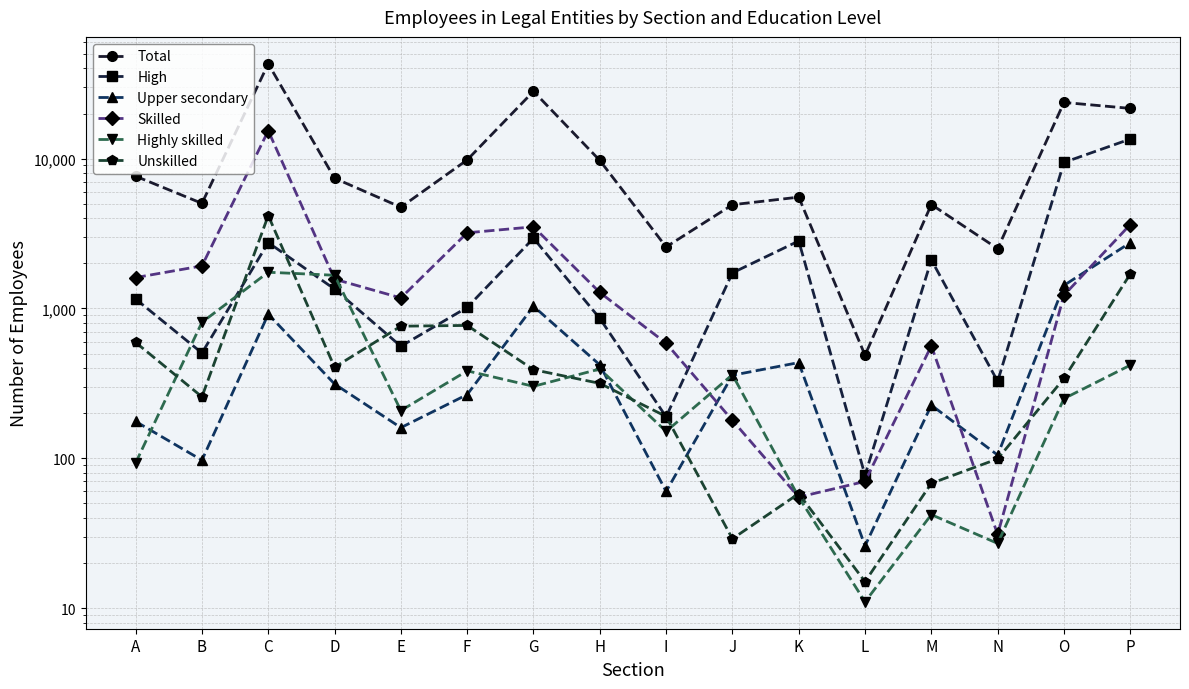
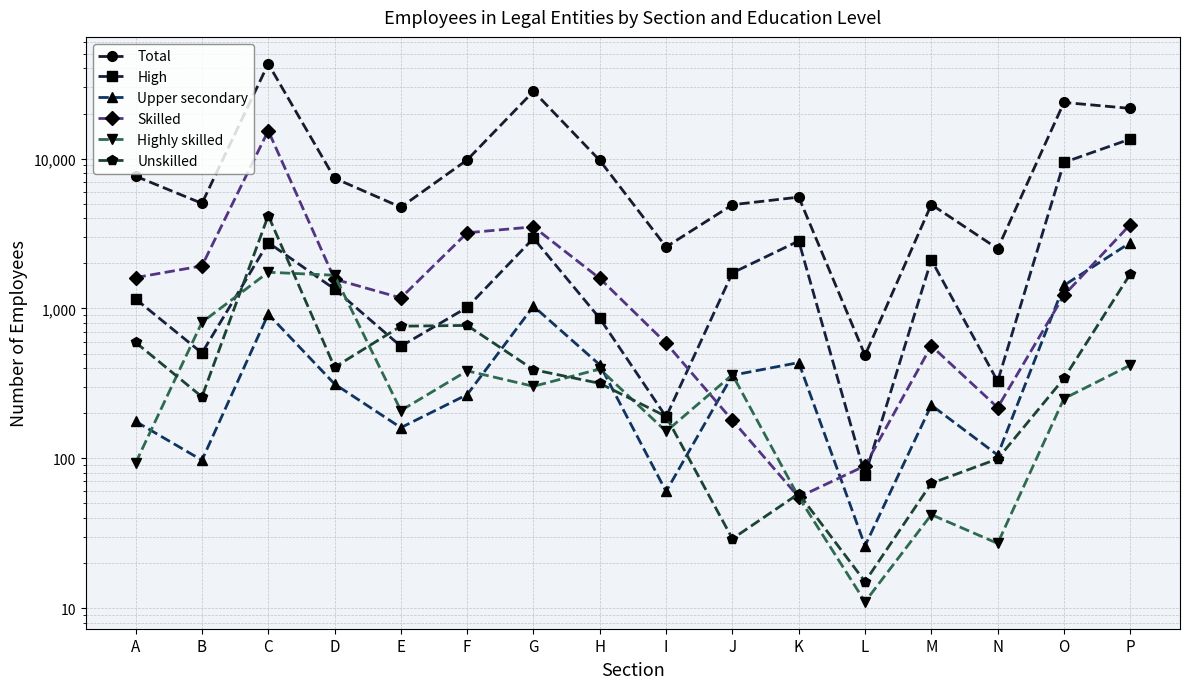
  {
    "Skilled": {
      "A": "1,600",
      "B": "1,900",
      "C": "15,000",
      "D": "1,600",
      "E": "1,200",
      "F": "3,200",
      "G": "3,500",
-     "H": "1,300",
+     "H": "1,600",
      "I": "590",
      "J": "180",
-     "L": "70",
+     "L": "90",
      "M": "560",
-     "N": "31",
+     "N": "220",
      "O": "1,200",
      "P": "3,600"
    }
  }
